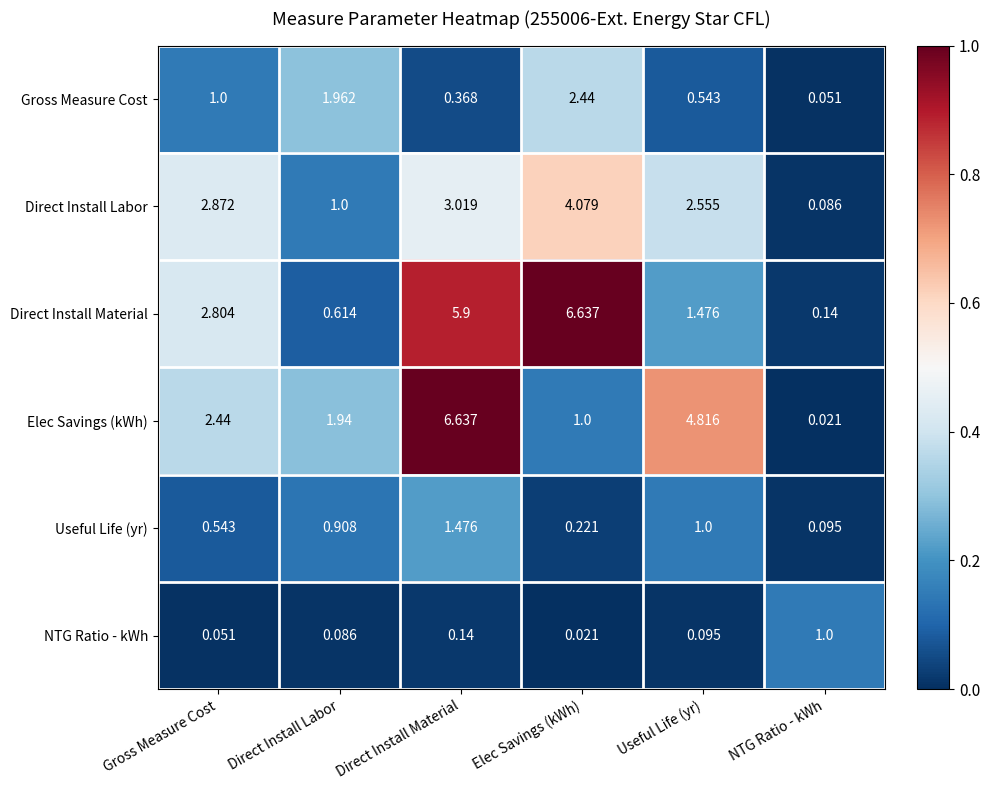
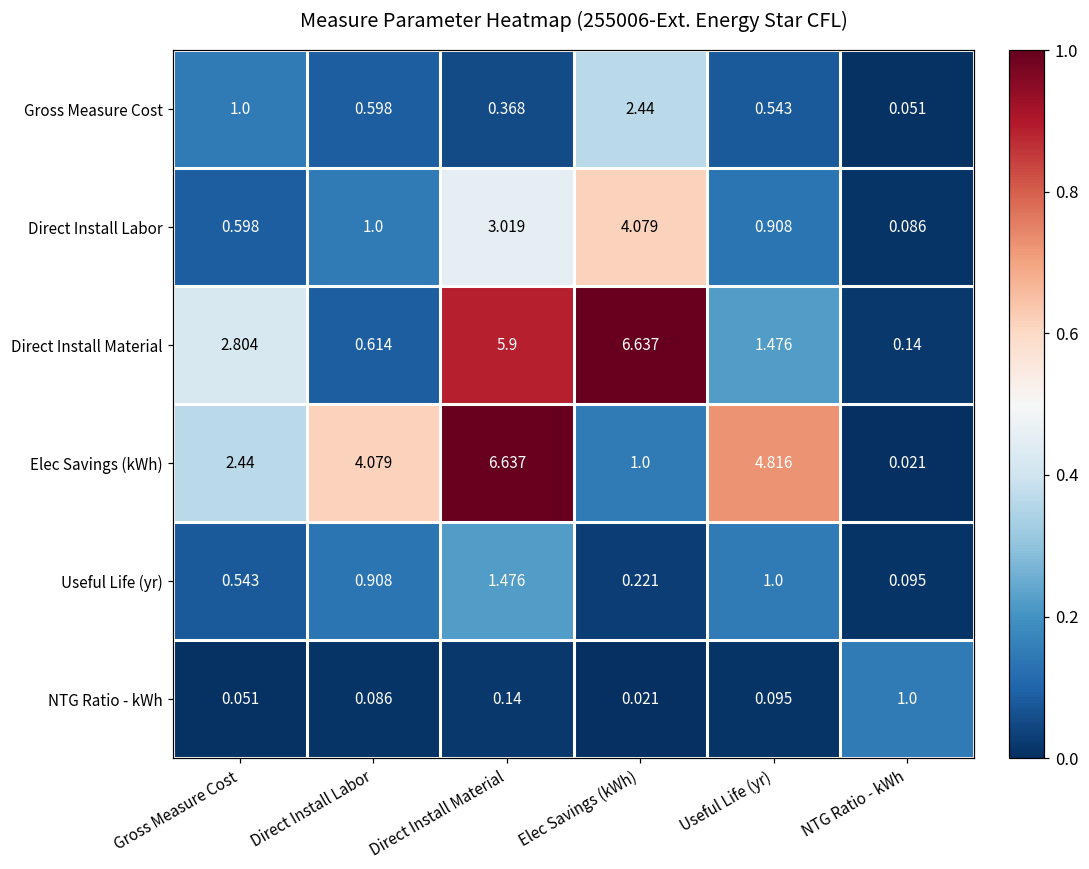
  {
    "Gross Measure Cost": {
      "Gross Measure Cost": 1.0,
-     "Direct Install Labor": 1.962,
+     "Direct Install Labor": 0.598,
      "Direct Install Material": 0.368,
      "Elec Savings (kWh)": 2.44,
      "Useful Life (yr)": 0.543,
      "NTG Ratio - kWh": 0.051
    },
    "Direct Install Labor": {
-     "Gross Measure Cost": 2.872,
+     "Gross Measure Cost": 0.598,
      "Direct Install Labor": 1.0,
      "Direct Install Material": 3.019,
      "Elec Savings (kWh)": 4.079,
-     "Useful Life (yr)": 2.555,
+     "Useful Life (yr)": 0.908,
      "NTG Ratio - kWh": 0.086
    },
    "Direct Install Material": {
      "Gross Measure Cost": 2.804,
      "Direct Install Labor": 0.614,
      "Direct Install Material": 5.9,
      "Elec Savings (kWh)": 6.637,
      "Useful Life (yr)": 1.476,
      "NTG Ratio - kWh": 0.14
    },
    "Elec Savings (kWh)": {
      "Gross Measure Cost": 2.44,
-     "Direct Install Labor": 1.94,
+     "Direct Install Labor": 4.079,
      "Direct Install Material": 6.637,
      "Elec Savings (kWh)": 1.0,
      "Useful Life (yr)": 4.816,
      "NTG Ratio - kWh": 0.021
    },
    "Useful Life (yr)": {
      "Gross Measure Cost": 0.543,
      "Direct Install Labor": 0.908,
      "Direct Install Material": 1.476,
      "Elec Savings (kWh)": 0.221,
      "Useful Life (yr)": 1.0,
      "NTG Ratio - kWh": 0.095
    },
    "NTG Ratio - kWh": {
      "Gross Measure Cost": 0.051,
      "Direct Install Labor": 0.086,
      "Direct Install Material": 0.14,
      "Elec Savings (kWh)": 0.021,
      "Useful Life (yr)": 0.095,
      "NTG Ratio - kWh": 1.0
    }
  }
